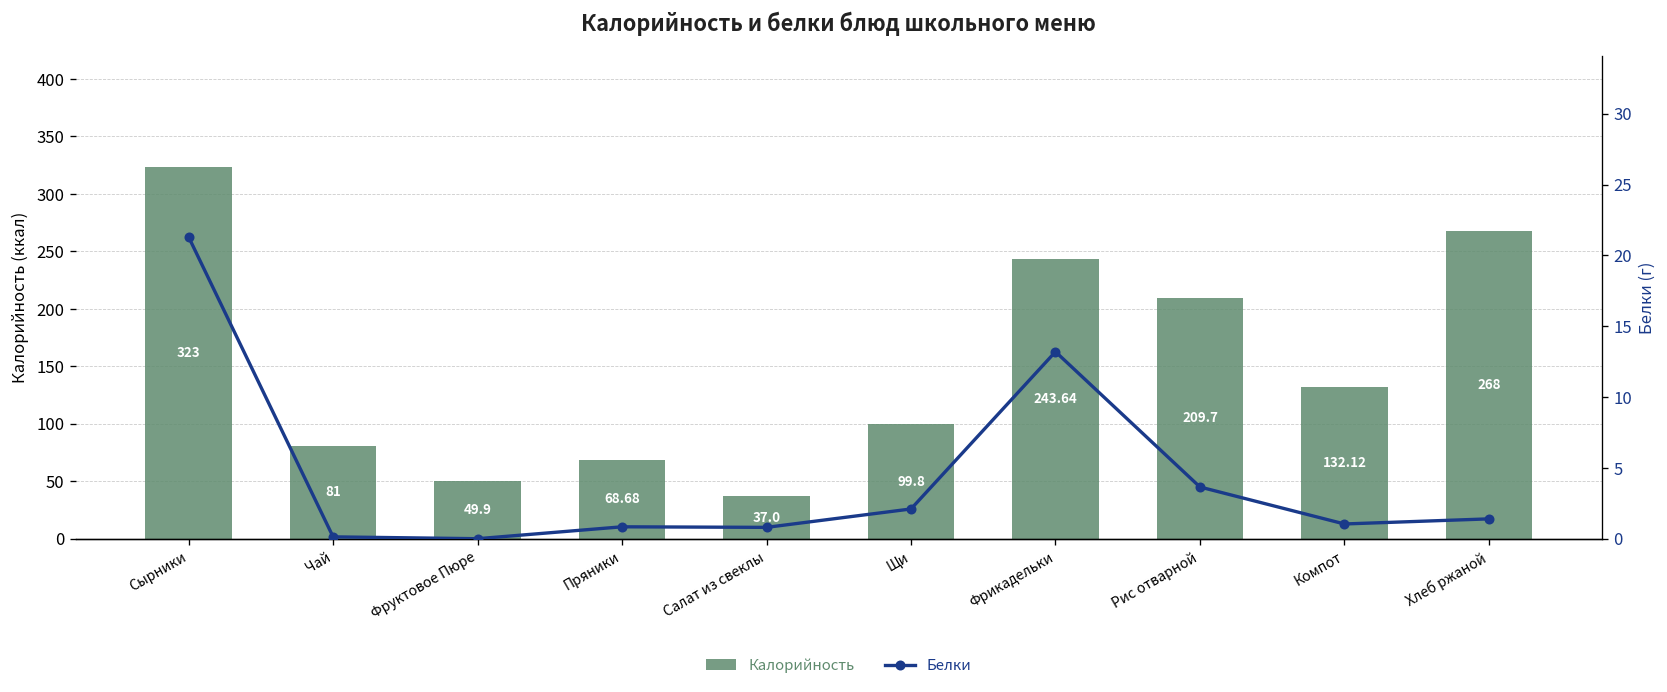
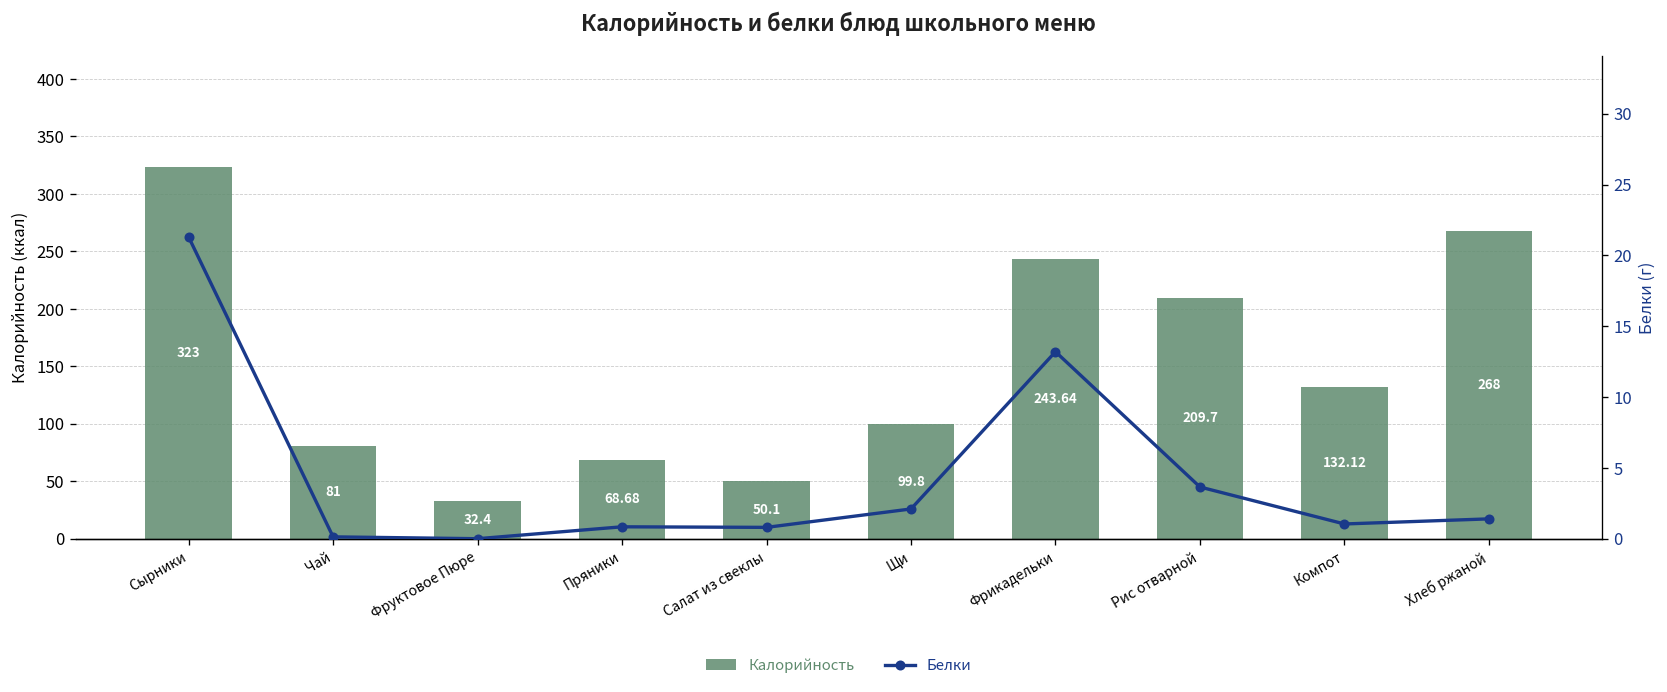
  {
    "Калорийность": {
      "Сырники": 323,
      "Чай": 81,
-     "Фруктовое Пюре": 49.9,
+     "Фруктовое Пюре": 32.4,
      "Пряники": 68.68,
-     "Салат из свеклы": 37.0,
+     "Салат из свеклы": 50.1,
      "Щи": 99.8,
      "Фрикадельки": 243.64,
      "Рис отварной": 209.7,
      "Компот": 132.12,
      "Хлеб ржаной": 268
    }
  }
